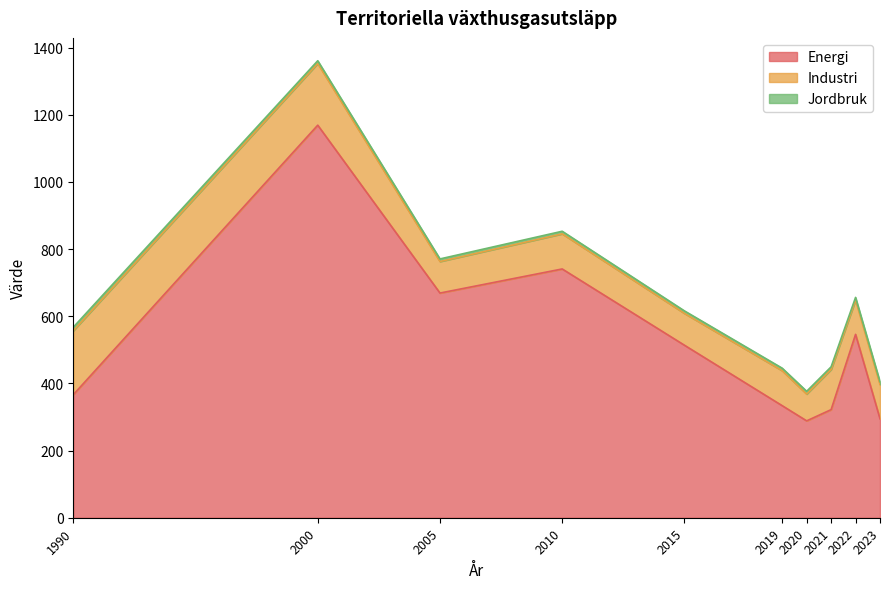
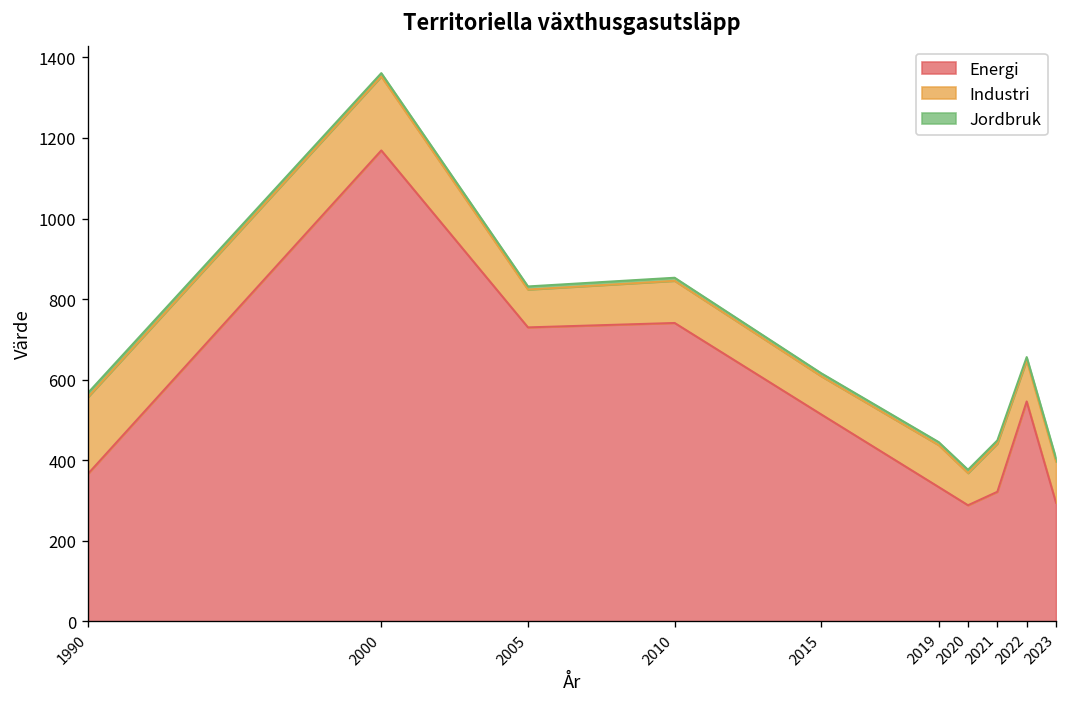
  {
    "Energi": {
      "1990": 370,
      "2000": 1170,
-     "2005": 670,
+     "2005": 730,
      "2010": 740,
      "2015": 510,
      "2019": 330,
      "2020": 290,
      "2021": 320,
      "2022": 550,
      "2023": 290
    },
    "Industri": {
      "1990": 190,
      "2000": 180,
      "2005": 90,
      "2020": 80,
      "2021": 120,
      "2022": 100,
      "2023": 100
    },
    "Jordbruk": {
      "1990": 10,
      "2000": 10,
      "2005": 10,
      "2020": 10,
      "2021": 10,
      "2022": 10,
      "2023": 10
    }
  }
